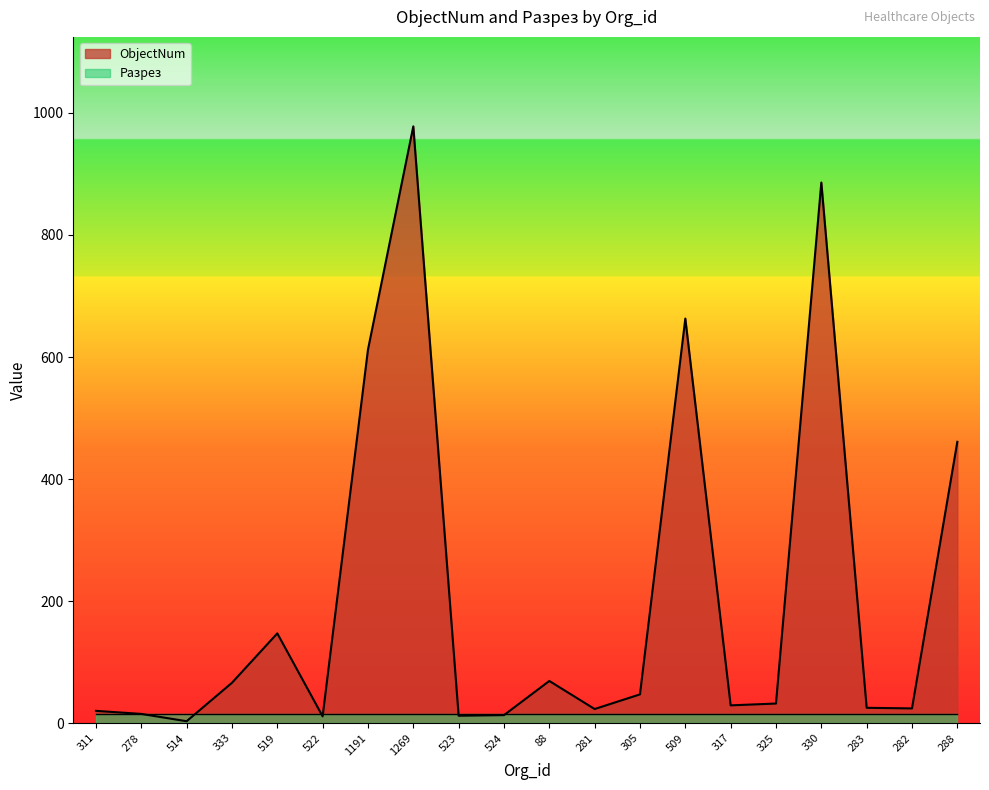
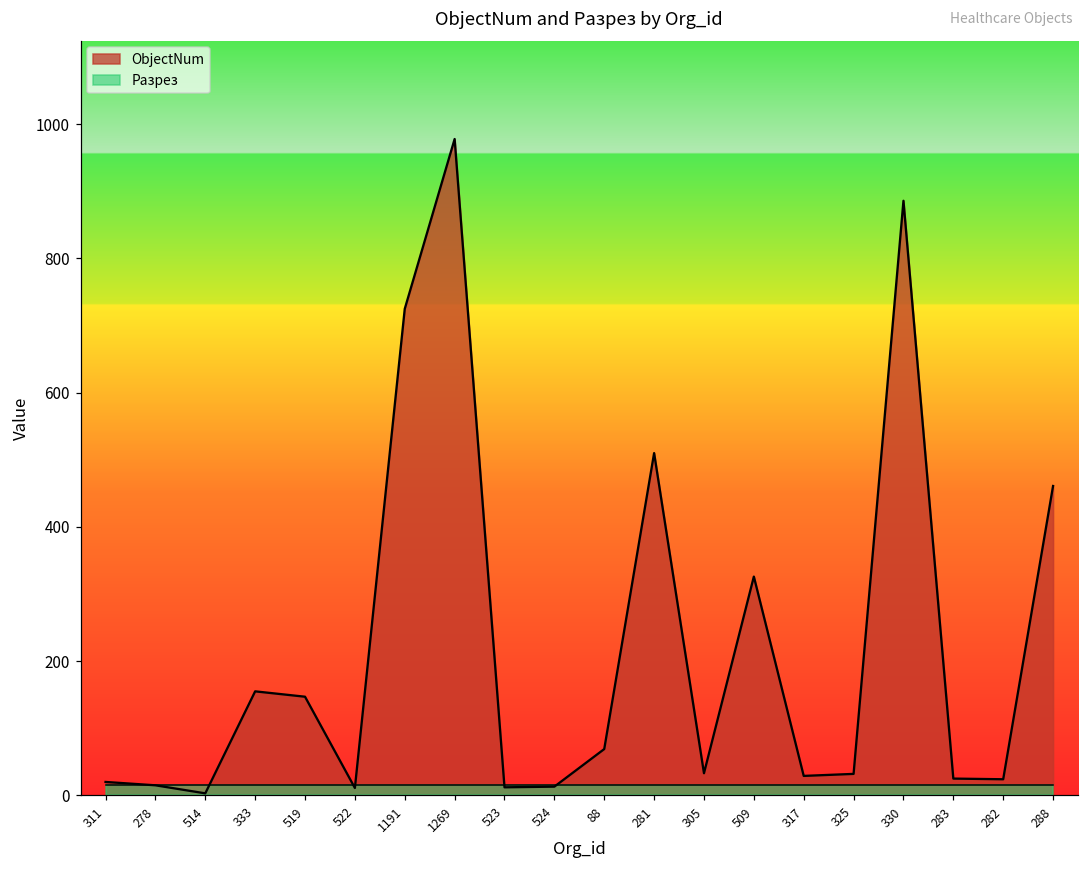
  {
    "ObjectNum": {
      "311": 20,
      "514": 0,
-     "333": 70,
+     "333": 160,
      "519": 150,
-     "1191": 610,
+     "1191": 730,
      "1269": 980,
      "88": 70,
-     "281": 20,
-     "305": 50,
-     "509": 660,
+     "281": 510,
+     "305": 30,
+     "509": 330,
      "317": 30,
      "325": 30,
      "330": 890,
      "283": 30,
      "282": 20,
      "288": 460
    },
    "Разрез": {
      "311": 20,
      "514": 20,
      "333": 20,
      "519": 20,
      "1191": 20,
      "1269": 20,
      "88": 20,
      "281": 20,
      "305": 20,
      "509": 20,
      "317": 20,
      "325": 20,
      "330": 20,
      "283": 20,
      "282": 20,
      "288": 20
    }
  }
